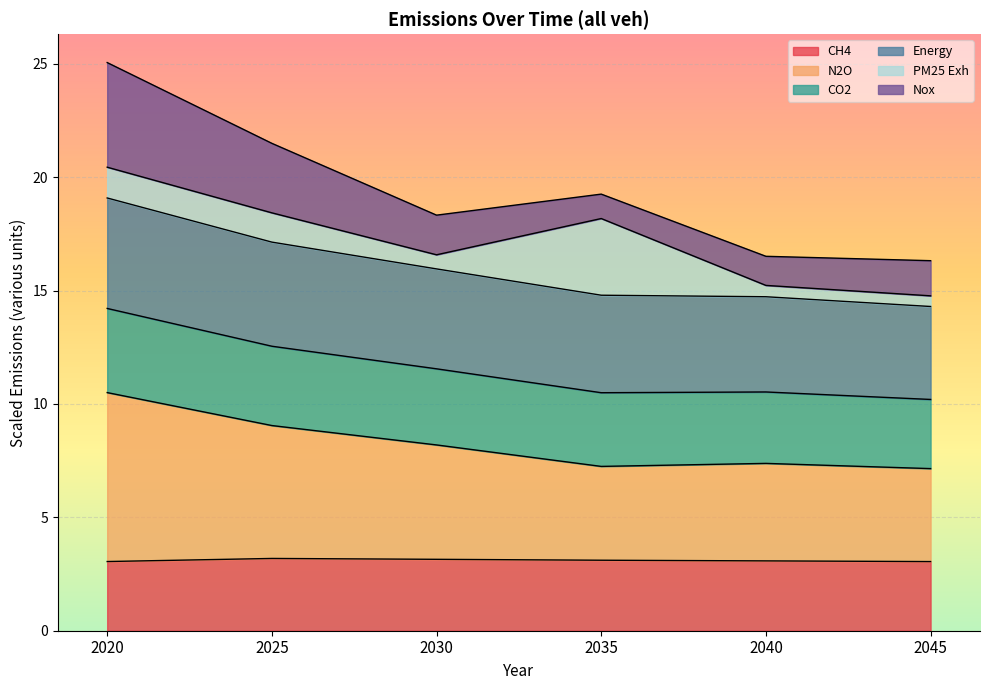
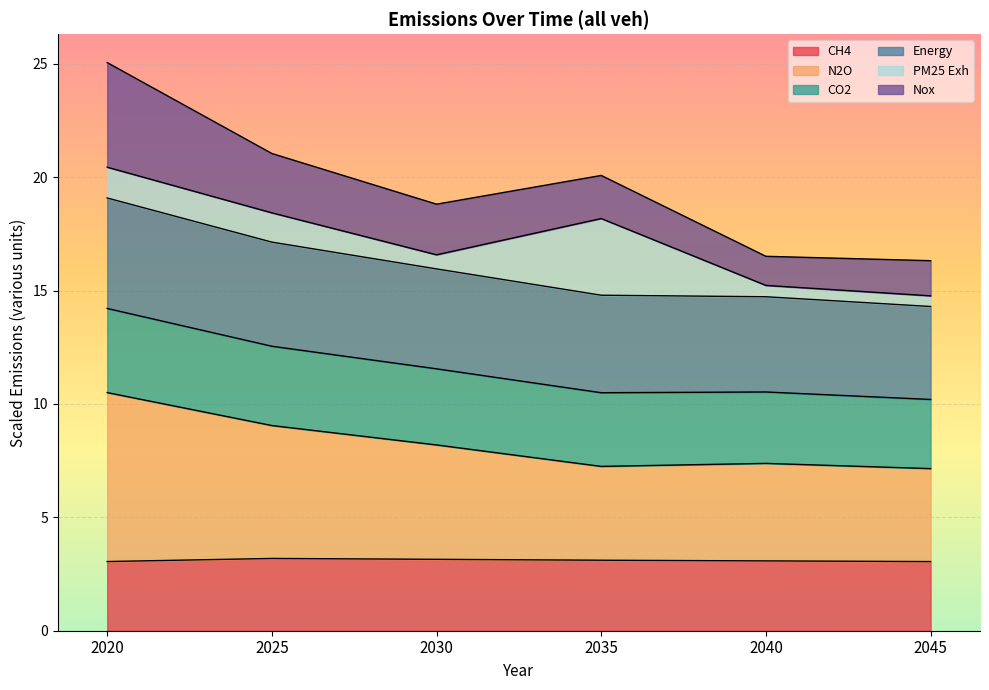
  {
    "CH4": {
      "2020": 3.1,
      "2025": 3.2,
      "2030": 3.1,
      "2035": 3.1,
      "2040": 3.1,
      "2045": 3.1
    },
    "N2O": {
      "2020": 7.5,
      "2025": 5.9,
      "2030": 5.0,
      "2035": 4.1,
      "2040": 4.3,
      "2045": 4.1
    },
    "PM25 Exh": {
      "2020": 1.4,
      "2025": 1.3,
      "2030": 0.6,
      "2035": 3.4,
      "2040": 0.5,
      "2045": 0.5
    },
    "Nox": {
      "2020": 4.6,
-     "2025": 3.1,
-     "2030": 1.7,
-     "2035": 1.1,
+     "2025": 2.6,
+     "2030": 2.2,
+     "2035": 1.9,
      "2040": 1.3,
      "2045": 1.6
    }
  }
